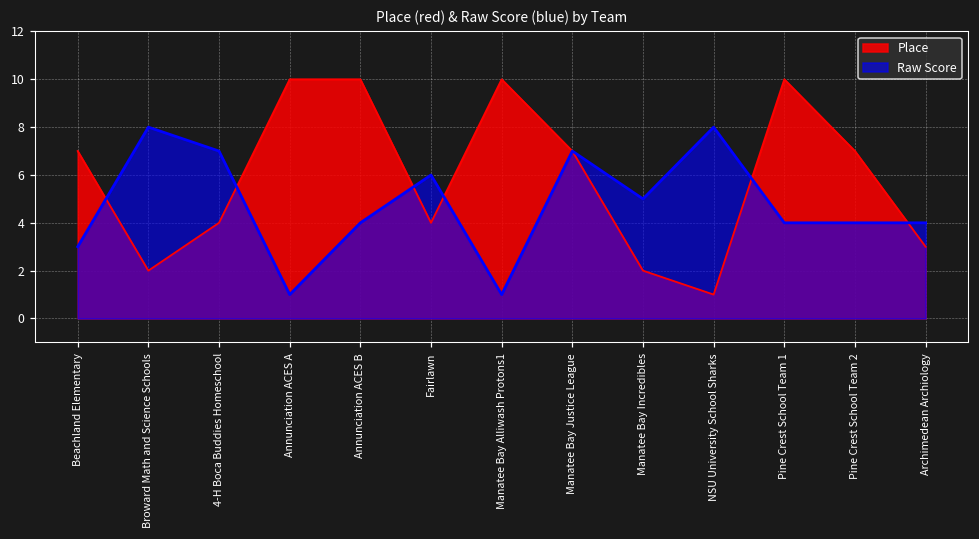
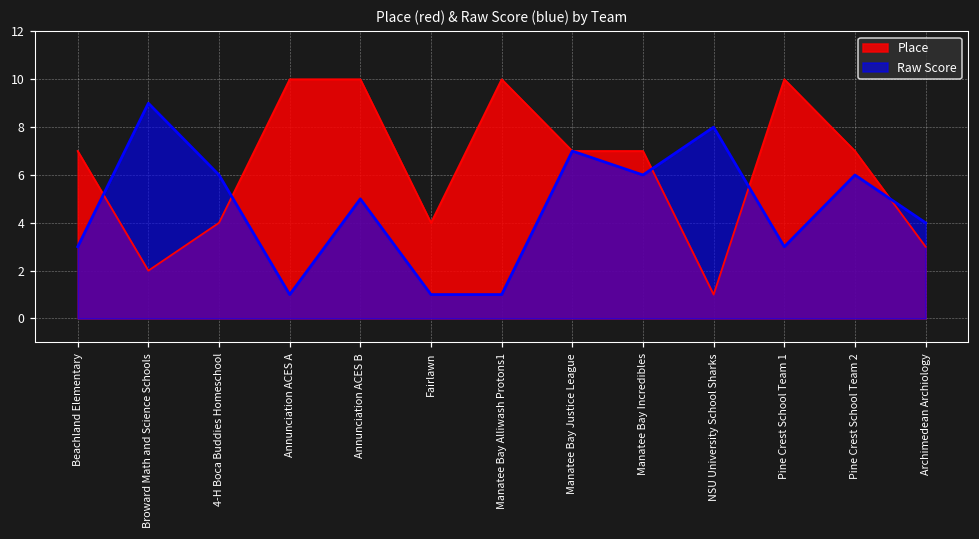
  {
    "Place": {
      "Beachland Elementary": 7,
      "Broward Math and Science Schools": 2,
      "4-H Boca Buddies Homeschool": 4,
      "Annunciation ACES A": 10,
      "Annunciation ACES B": 10,
      "Fairlawn": 4,
      "Manatee Bay Alliwash Protons1": 10,
-     "Manatee Bay Incredibles": 2,
+     "Manatee Bay Incredibles": 7,
      "NSU University School Sharks": 1,
      "Pine Crest School Team 1": 10,
      "Pine Crest School Team 2": 7,
      "Archimedean Archiology": 3
    },
    "Raw Score": {
      "Beachland Elementary": 3,
-     "Broward Math and Science Schools": 8,
-     "4-H Boca Buddies Homeschool": 7,
+     "Broward Math and Science Schools": 9,
+     "4-H Boca Buddies Homeschool": 6,
      "Annunciation ACES A": 1,
-     "Annunciation ACES B": 4,
-     "Fairlawn": 6,
+     "Annunciation ACES B": 5,
+     "Fairlawn": 1,
      "Manatee Bay Alliwash Protons1": 1,
-     "Manatee Bay Incredibles": 5,
+     "Manatee Bay Incredibles": 6,
      "NSU University School Sharks": 8,
-     "Pine Crest School Team 1": 4,
-     "Pine Crest School Team 2": 4,
+     "Pine Crest School Team 1": 3,
+     "Pine Crest School Team 2": 6,
      "Archimedean Archiology": 4
    }
  }
